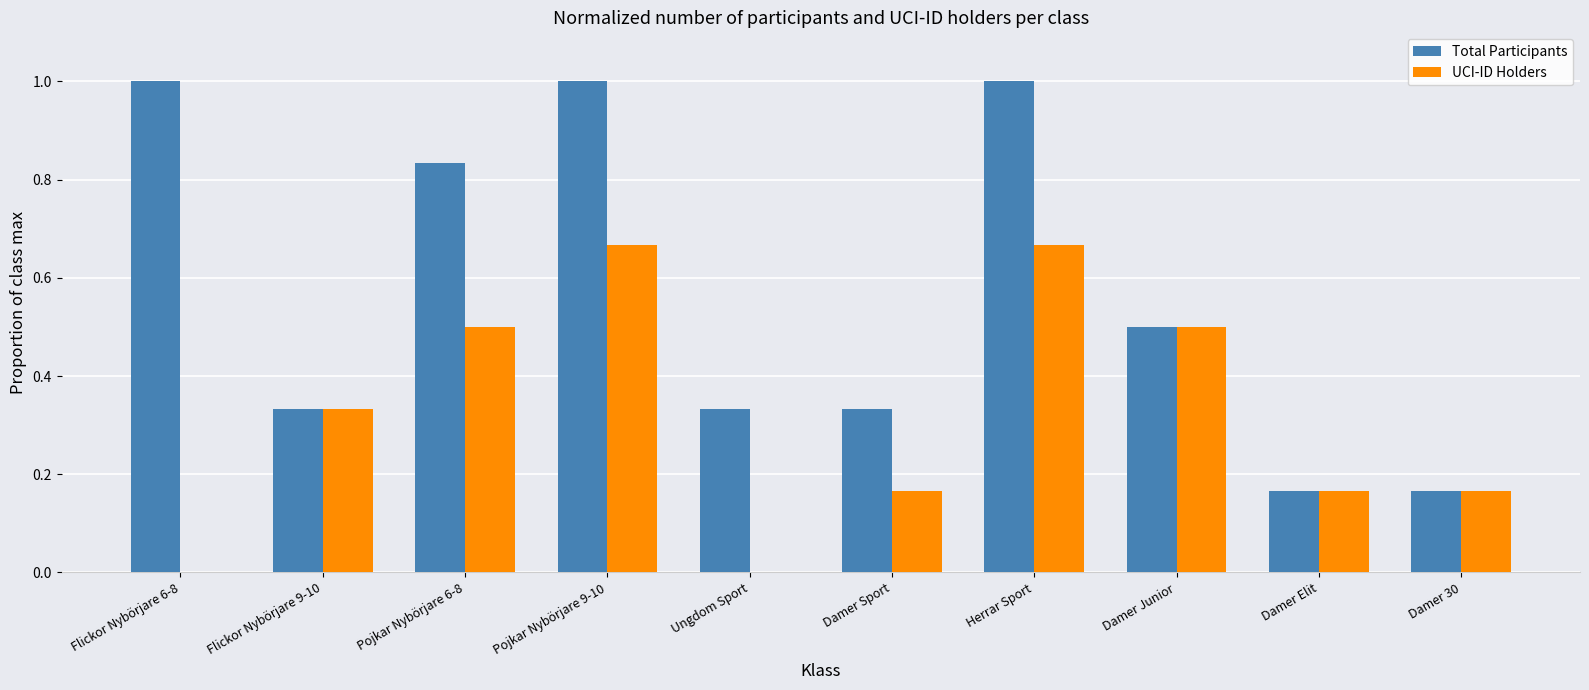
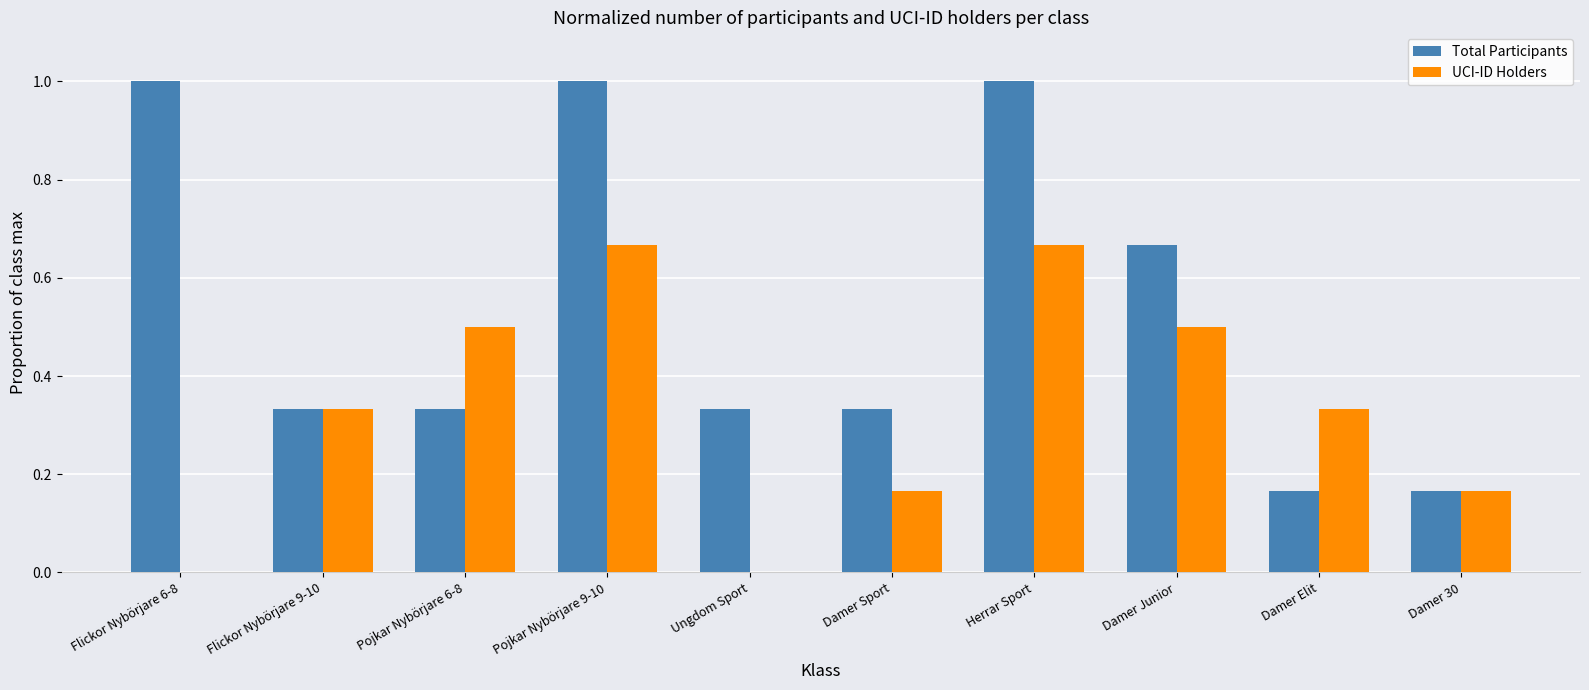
  {
    "Total Participants": {
      "Flickor Nybörjare 6-8": 1.00,
      "Flickor Nybörjare 9-10": 0.33,
-     "Pojkar Nybörjare 6-8": 0.83,
+     "Pojkar Nybörjare 6-8": 0.33,
      "Pojkar Nybörjare 9-10": 1.00,
      "Ungdom Sport": 0.33,
      "Damer Sport": 0.33,
      "Herrar Sport": 1.00,
-     "Damer Junior": 0.50,
+     "Damer Junior": 0.67,
      "Damer Elit": 0.17,
      "Damer 30": 0.17
    },
    "UCI-ID Holders": {
      "Flickor Nybörjare 6-8": 0.00,
      "Flickor Nybörjare 9-10": 0.33,
      "Pojkar Nybörjare 6-8": 0.50,
      "Pojkar Nybörjare 9-10": 0.67,
      "Ungdom Sport": 0.00,
      "Damer Sport": 0.17,
      "Herrar Sport": 0.67,
      "Damer Junior": 0.50,
-     "Damer Elit": 0.17,
+     "Damer Elit": 0.33,
      "Damer 30": 0.17
    }
  }
